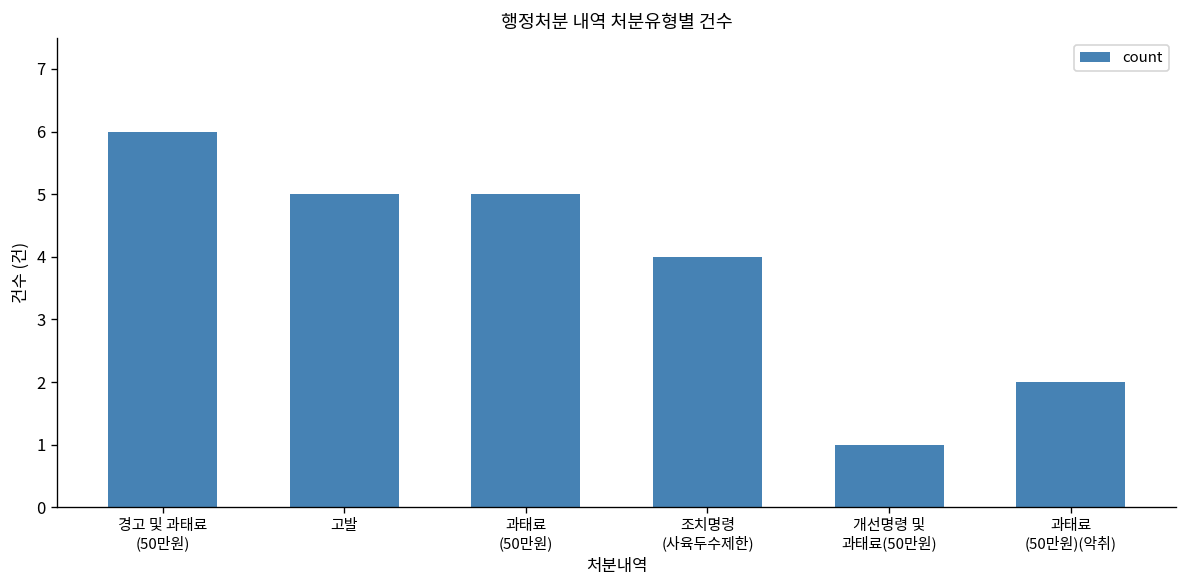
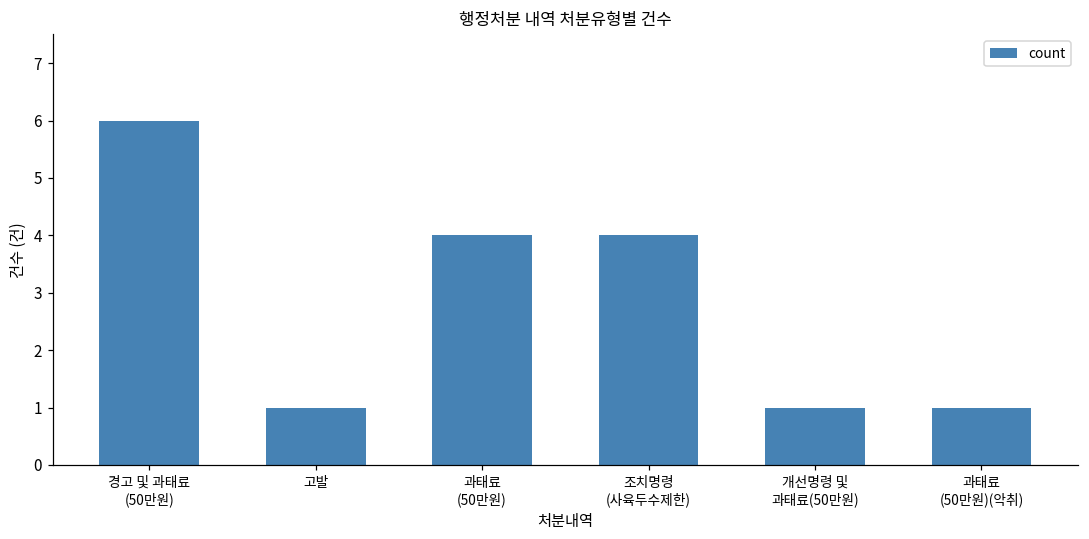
  {
    "경고 및 과태료 (50만원)": 6,
-   "고발": 5,
-   "과태료 (50만원)": 5,
+   "고발": 1,
+   "과태료 (50만원)": 4,
    "조치명령 (사육두수제한)": 4,
    "개선명령 및 과태료(50만원)": 1,
-   "과태료 (50만원)(악취)": 2
+   "과태료 (50만원)(악취)": 1
  }
